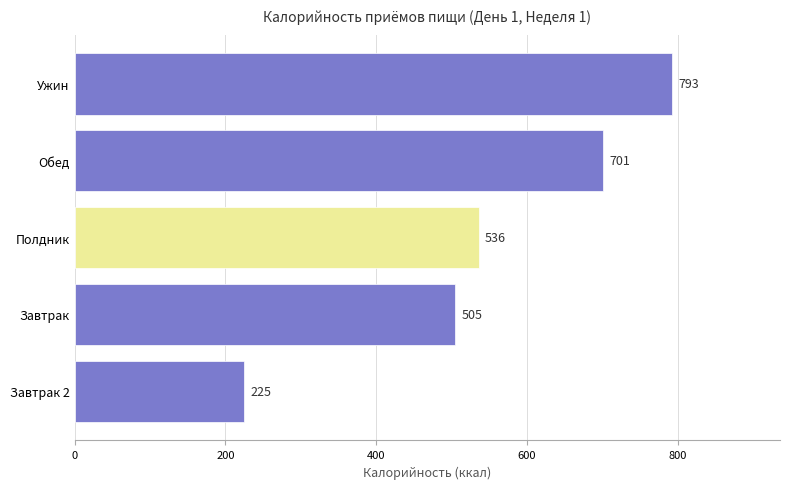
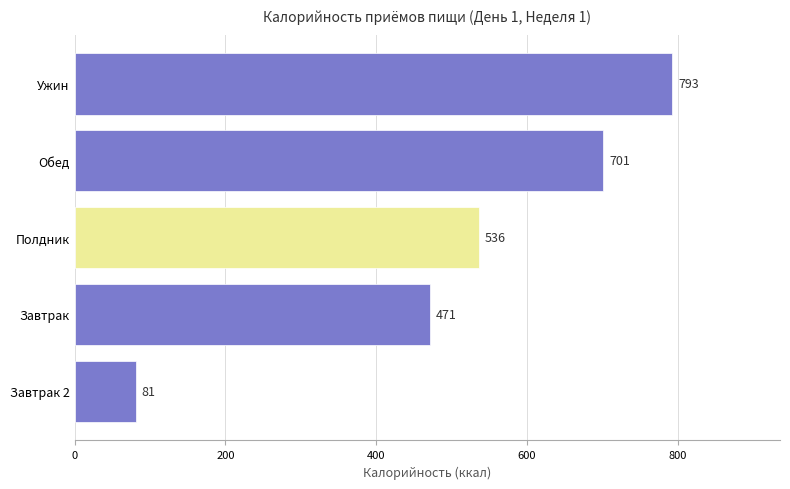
  {
    "Ужин": 793,
    "Обед": 701,
    "Полдник": 536,
-   "Завтрак": 505,
-   "Завтрак 2": 225
+   "Завтрак": 471,
+   "Завтрак 2": 81
  }
